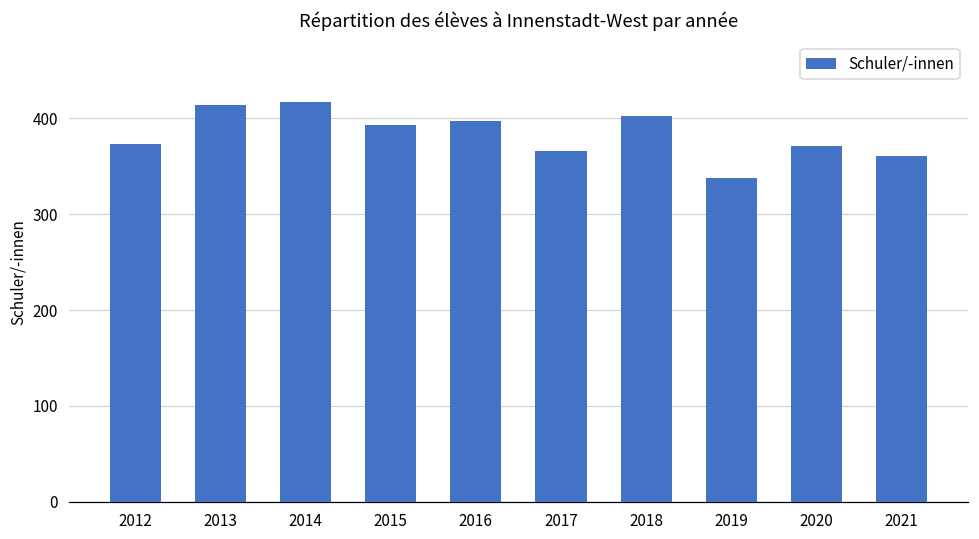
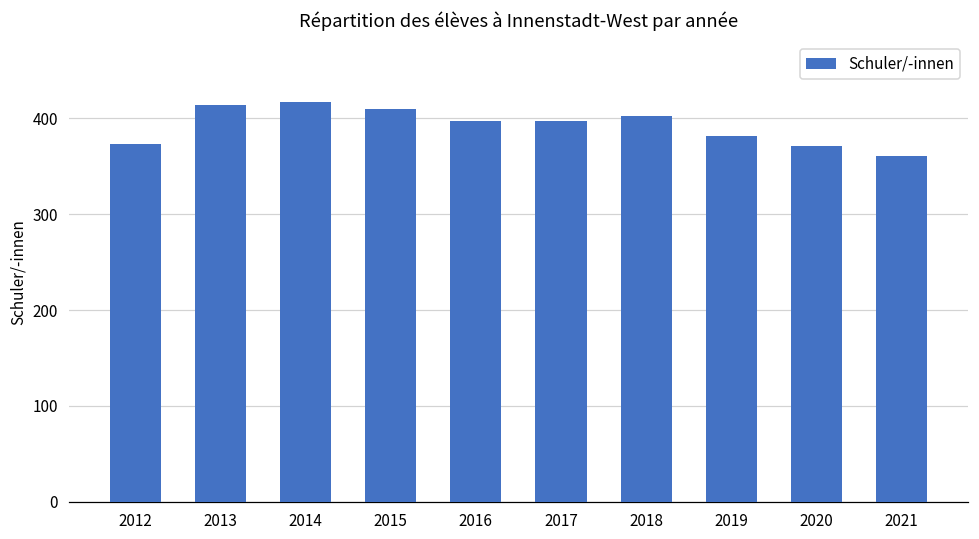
  {
    "2012": 370,
    "2013": 410,
    "2014": 420,
-   "2015": 390,
+   "2015": 410,
    "2016": 400,
-   "2017": 370,
+   "2017": 400,
    "2018": 400,
-   "2019": 340,
+   "2019": 380,
    "2020": 370,
    "2021": 360
  }
